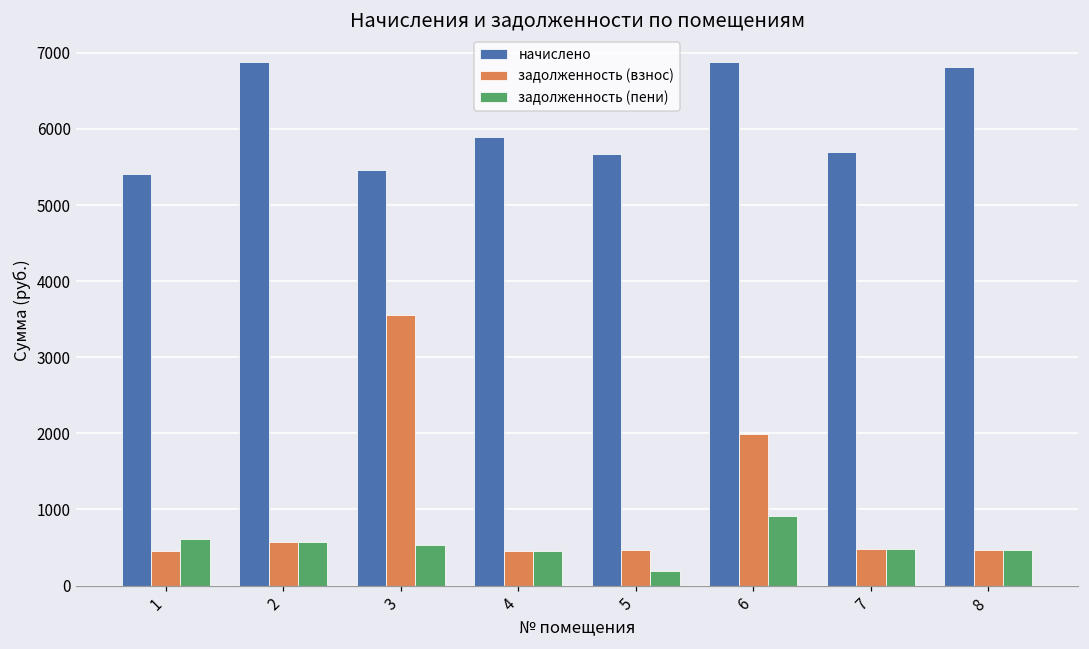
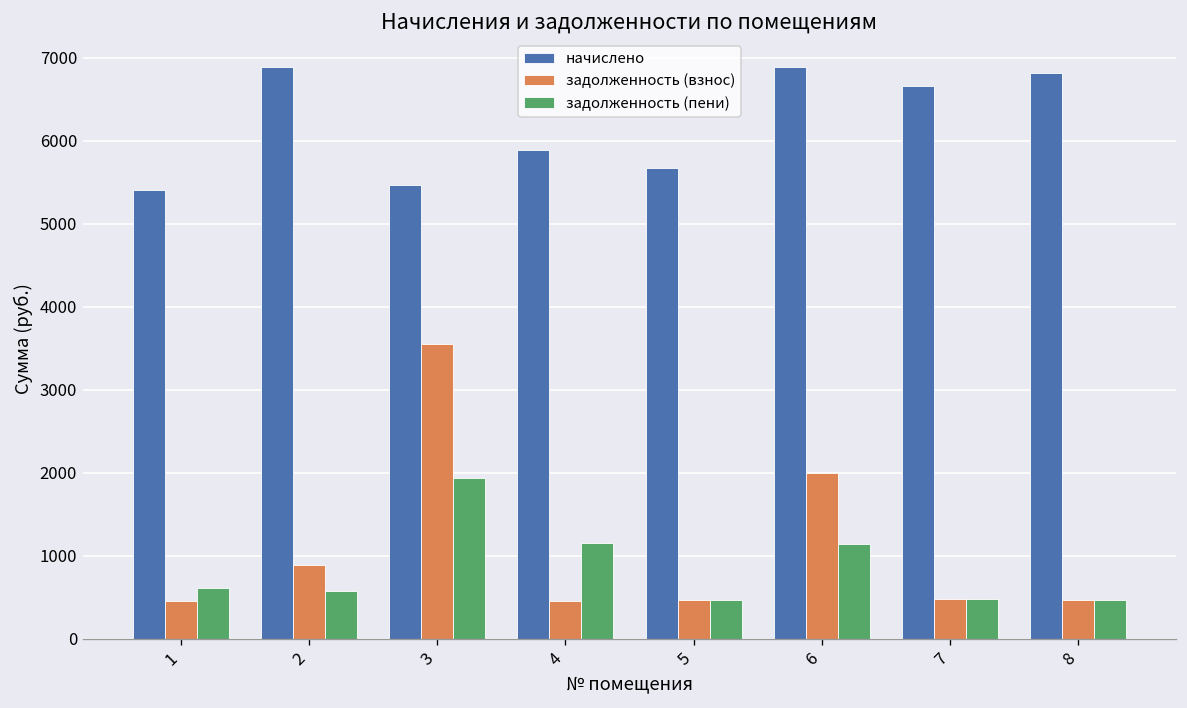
  {
    "начислено": {
      "1": 5400,
      "2": 6900,
      "3": 5500,
      "4": 5900,
      "5": 5700,
      "6": 6900,
-     "7": 5700,
+     "7": 6700,
      "8": 6800
    },
    "задолженность (взнос)": {
      "1": 500,
-     "2": 600,
+     "2": 900,
      "3": 3600,
      "4": 500,
      "5": 500,
      "6": 2000,
      "7": 500,
      "8": 500
    },
    "задолженность (пени)": {
      "1": 600,
      "2": 600,
-     "3": 500,
-     "4": 500,
-     "5": 200,
-     "6": 900,
+     "3": 1900,
+     "4": 1200,
+     "5": 500,
+     "6": 1100,
      "7": 500,
      "8": 500
    }
  }
